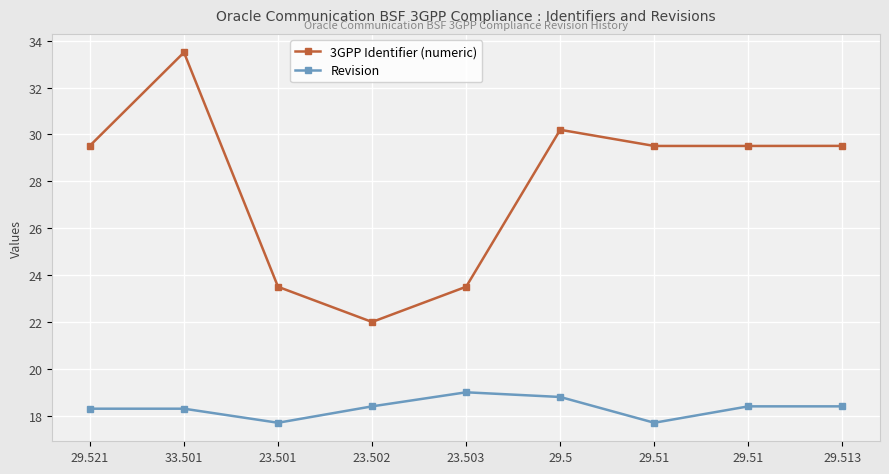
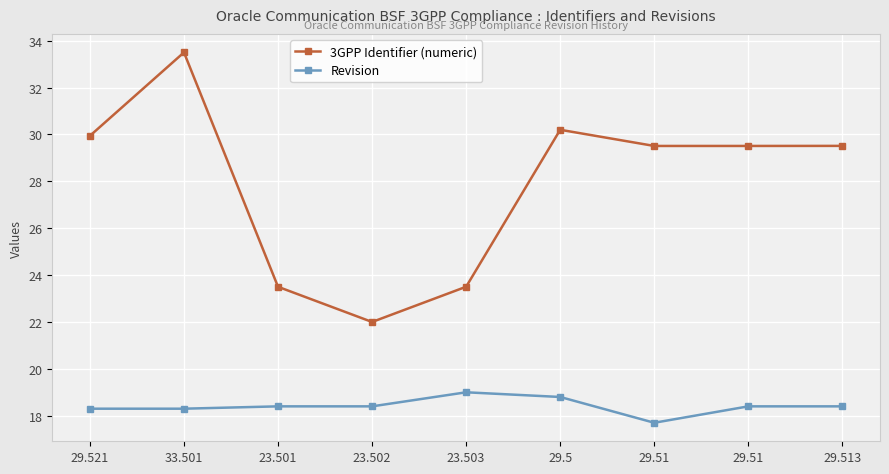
  {
    "3GPP Identifier (numeric)": {
-     "29.521": 29.5,
+     "29.521": 29.9,
      "33.501": 33.5,
      "23.501": 23.5,
      "23.502": 22.0,
      "23.503": 23.5,
      "29.5": 30.2,
      "29.513": 29.5
    },
    "Revision": {
      "29.521": 18.3,
      "33.501": 18.3,
-     "23.501": 17.7,
+     "23.501": 18.4,
      "23.502": 18.4,
      "23.503": 19.0,
      "29.5": 18.8,
      "29.513": 18.4
    }
  }
